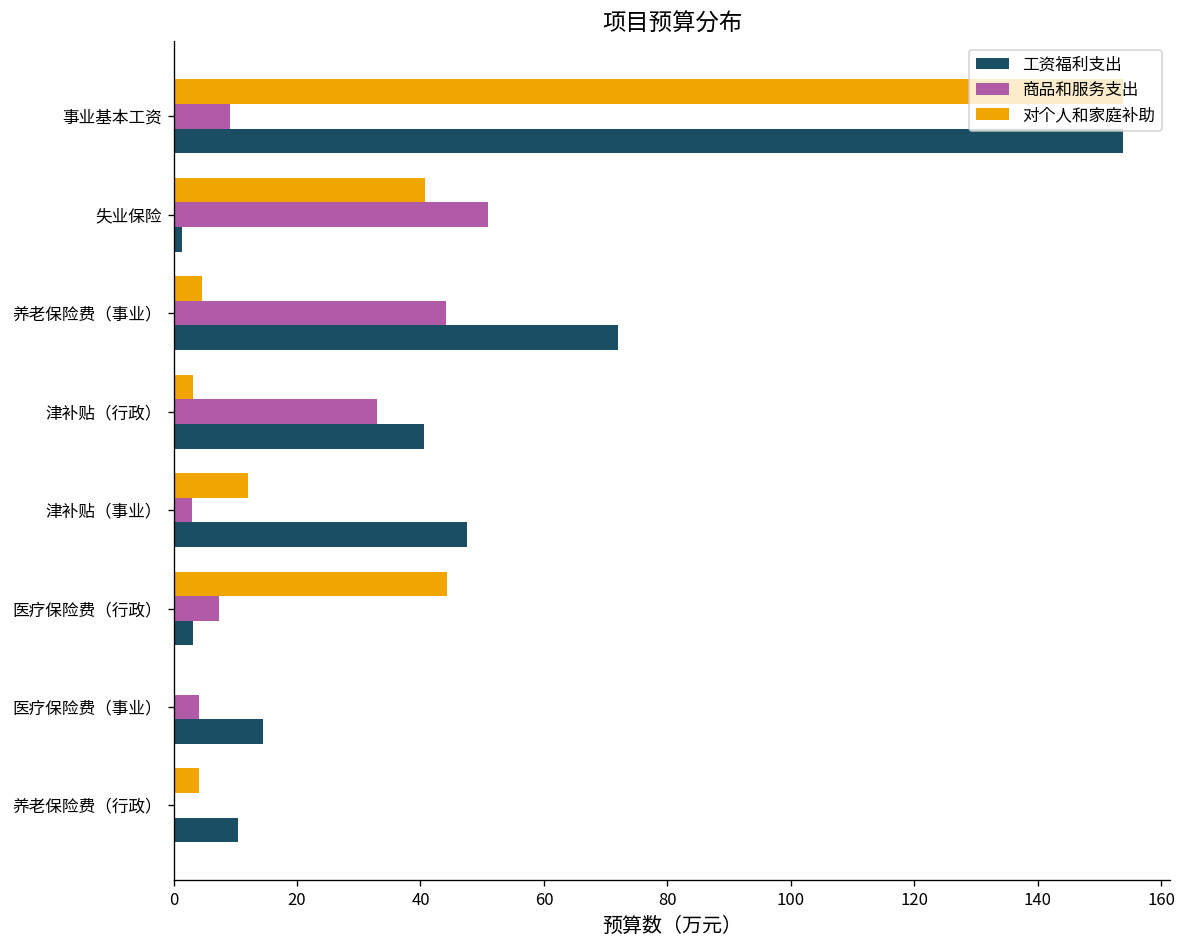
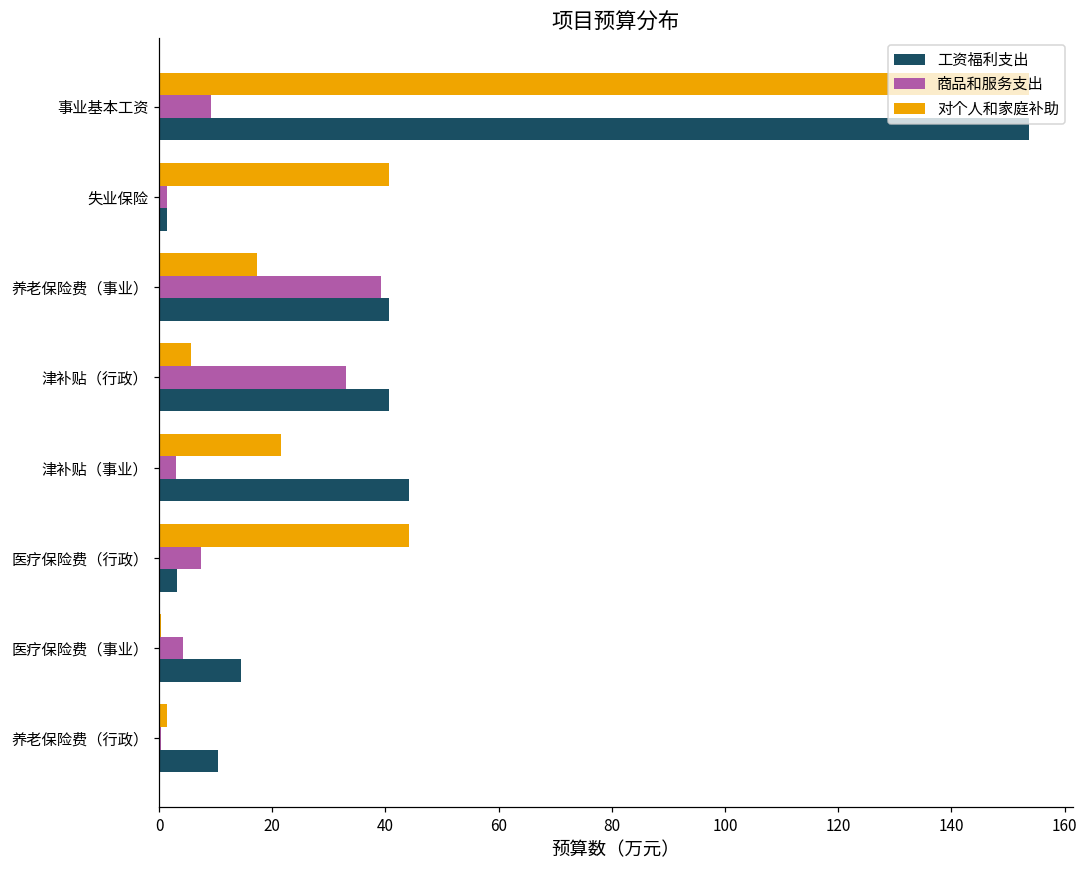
  {
    "工资福利支出": {
      "事业基本工资": 154,
      "失业保险": 1,
-     "养老保险费（事业）": 72,
+     "养老保险费（事业）": 41,
      "津补贴（行政）": 41,
-     "津补贴（事业）": 47,
+     "津补贴（事业）": 44,
      "医疗保险费（行政）": 3,
      "医疗保险费（事业）": 14,
      "养老保险费（行政）": 10
    },
    "商品和服务支出": {
      "事业基本工资": 9,
-     "失业保险": 51,
-     "养老保险费（事业）": 44,
+     "失业保险": 1,
+     "养老保险费（事业）": 39,
      "津补贴（行政）": 33,
      "津补贴（事业）": 3,
      "医疗保险费（行政）": 7,
      "医疗保险费（事业）": 4
    },
    "对个人和家庭补助": {
      "失业保险": 41,
-     "养老保险费（事业）": 5,
-     "津补贴（行政）": 3,
-     "津补贴（事业）": 12,
+     "养老保险费（事业）": 17,
+     "津补贴（行政）": 6,
+     "津补贴（事业）": 22,
      "医疗保险费（行政）": 44,
-     "养老保险费（行政）": 4
+     "养老保险费（行政）": 1
    }
  }
